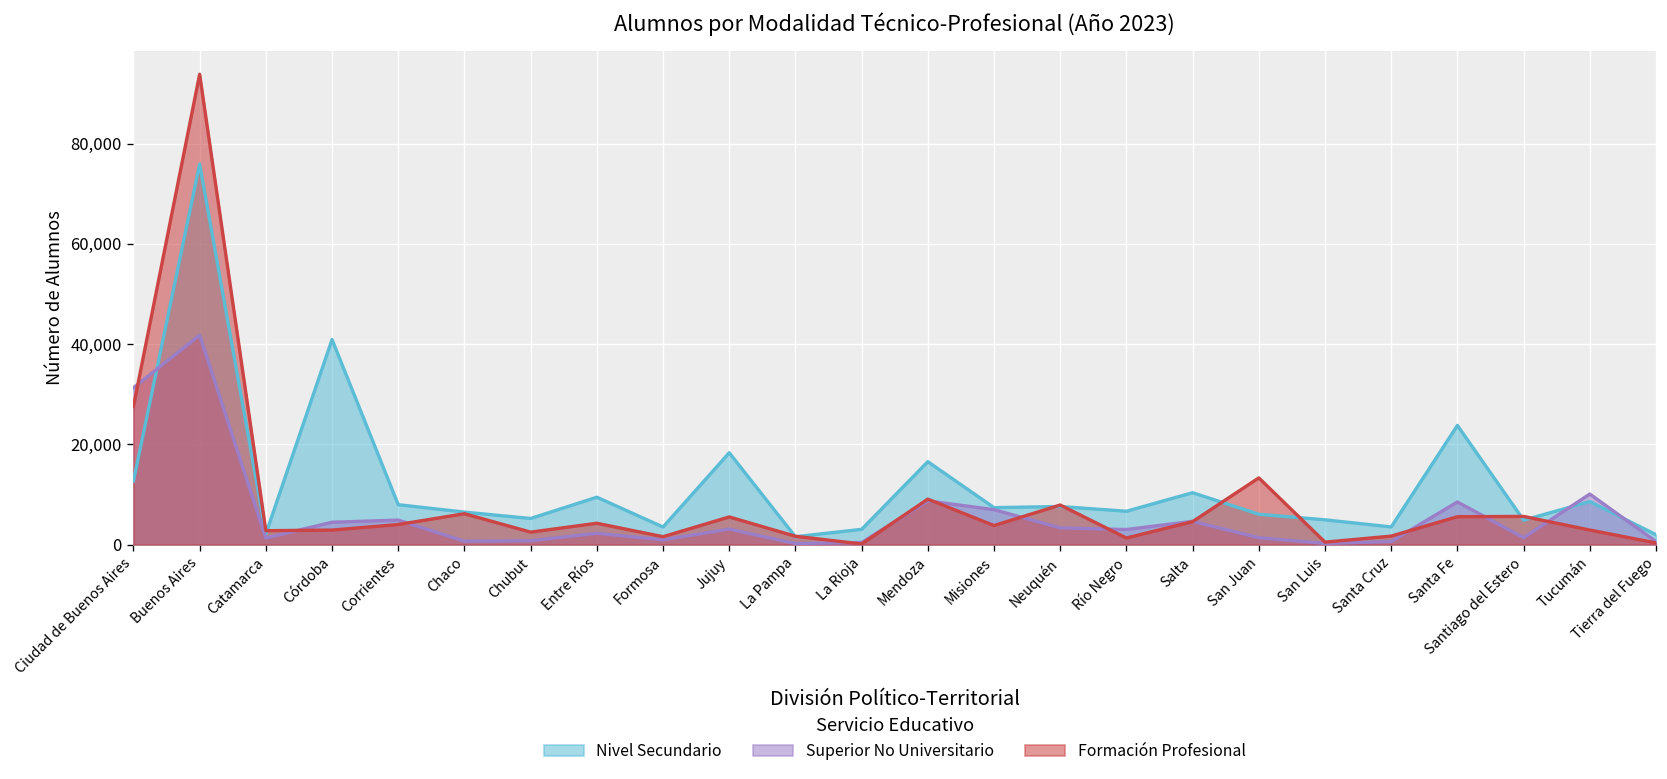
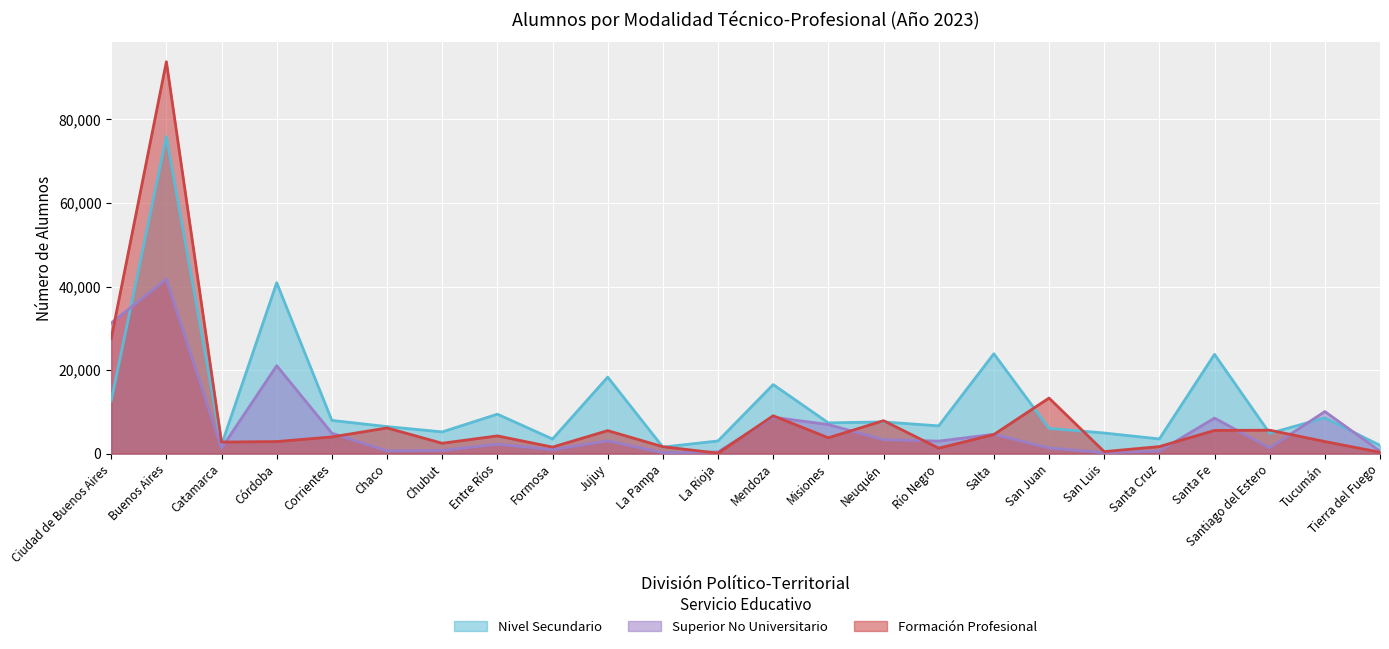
  {
    "Nivel Secundario": {
      "Ciudad de Buenos Aires": "13,000",
      "Buenos Aires": "76,000",
      "Catamarca": "2,000",
      "Córdoba": "41,000",
      "Corrientes": "8,000",
      "Chubut": "5,000",
      "Entre Ríos": "9,000",
      "Formosa": "3,000",
      "Jujuy": "18,000",
      "La Rioja": "3,000",
      "Mendoza": "17,000",
      "Río Negro": "7,000",
-     "Salta": "10,000",
+     "Salta": "24,000",
      "San Juan": "6,000",
      "San Luis": "5,000",
      "Santa Cruz": "4,000",
      "Santa Fe": "24,000",
      "Santiago del Estero": "5,000",
      "Tucumán": "9,000",
      "Tierra del Fuego": "2,000"
    },
    "Superior No Universitario": {
      "Ciudad de Buenos Aires": "31,000",
      "Buenos Aires": "42,000",
      "Catamarca": "1,000",
-     "Córdoba": "4,000",
+     "Córdoba": "21,000",
      "Corrientes": "5,000",
      "Chaco": "1,000",
      "Chubut": "1,000",
      "Entre Ríos": "2,000",
      "Formosa": "1,000",
      "Jujuy": "3,000",
      "La Pampa": "0",
      "Neuquén": "3,000",
      "Río Negro": "3,000",
      "San Juan": "1,000",
      "Santa Cruz": "1,000",
      "Santa Fe": "8,000",
      "Santiago del Estero": "1,000",
      "Tucumán": "10,000"
    },
    "Formación Profesional": {
      "Ciudad de Buenos Aires": "28,000",
      "Buenos Aires": "94,000",
      "Catamarca": "3,000",
      "Córdoba": "3,000",
      "Corrientes": "4,000",
      "Chubut": "2,000",
      "Entre Ríos": "4,000",
      "Formosa": "2,000",
      "Jujuy": "6,000",
      "Misiones": "4,000",
      "Río Negro": "1,000",
      "San Juan": "13,000",
      "Santa Cruz": "2,000",
      "Santa Fe": "6,000",
      "Santiago del Estero": "6,000",
      "Tucumán": "3,000"
    }
  }
